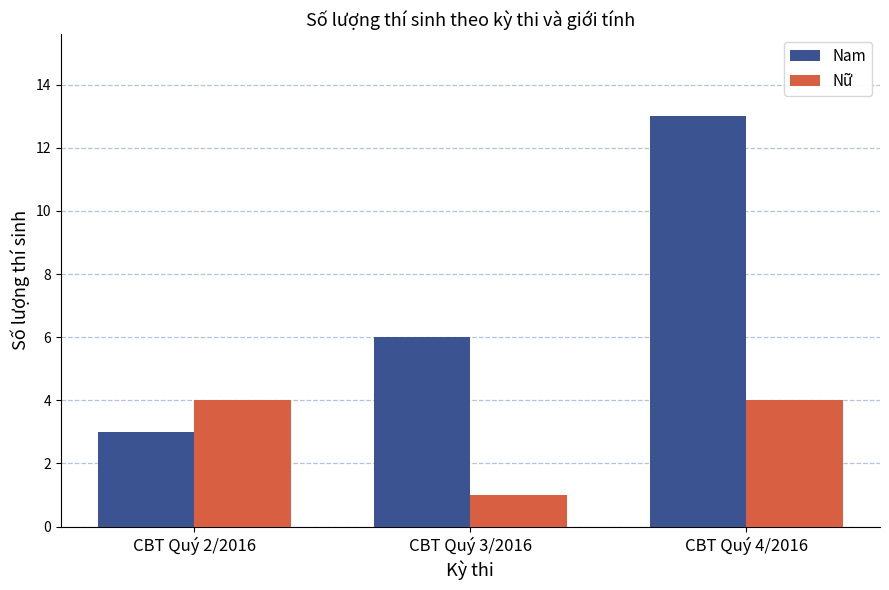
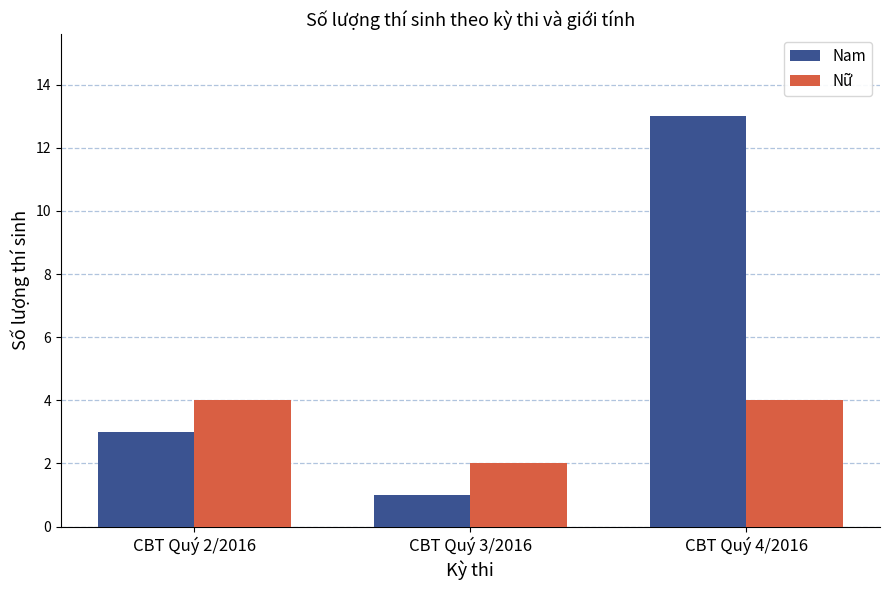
  {
    "Nam": {
      "CBT Quý 2/2016": 3,
-     "CBT Quý 3/2016": 6,
+     "CBT Quý 3/2016": 1,
      "CBT Quý 4/2016": 13
    },
    "Nữ": {
      "CBT Quý 2/2016": 4,
-     "CBT Quý 3/2016": 1,
+     "CBT Quý 3/2016": 2,
      "CBT Quý 4/2016": 4
    }
  }
